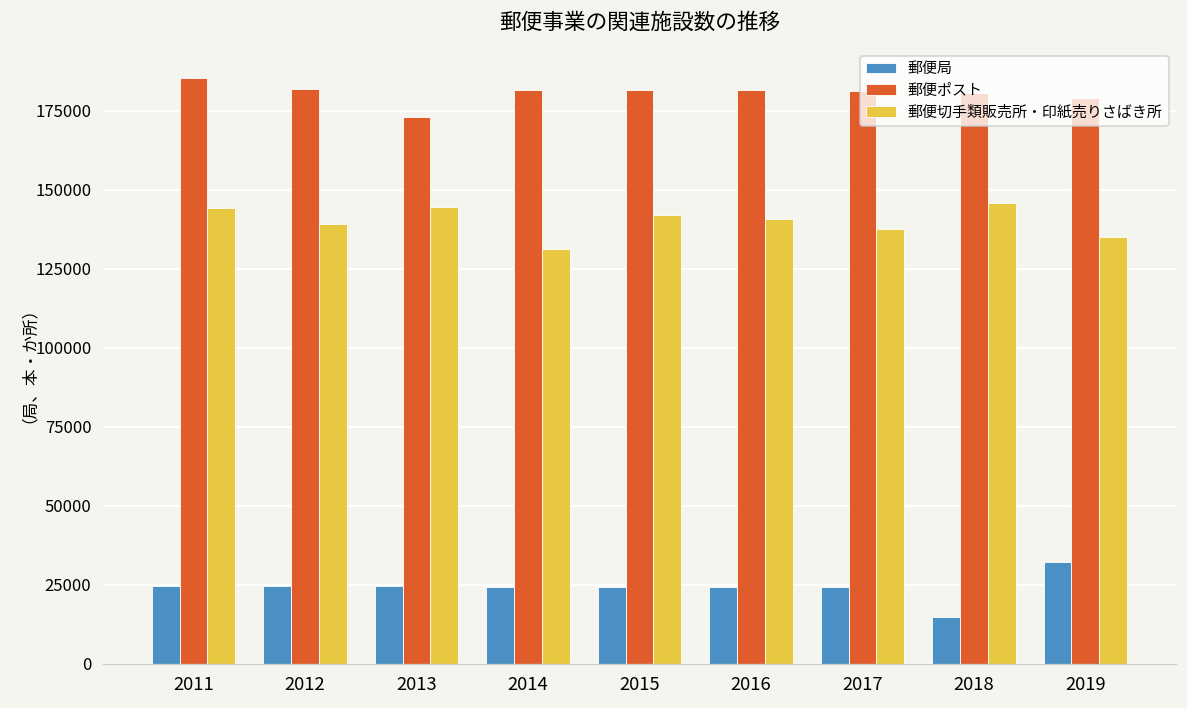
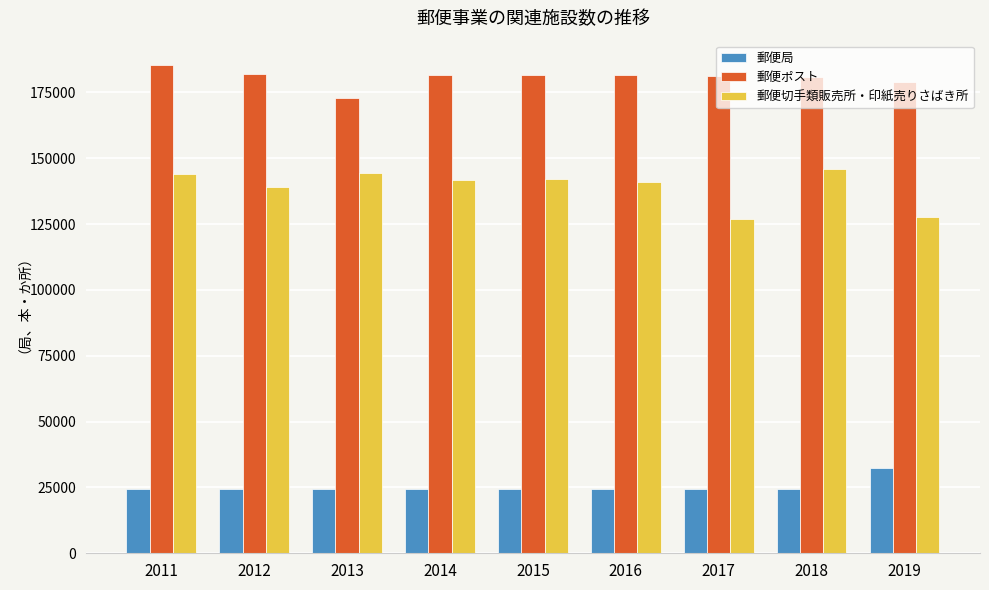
  {
    "郵便局": {
      "2011": 25000,
      "2012": 25000,
      "2013": 25000,
      "2014": 24000,
      "2015": 24000,
      "2016": 24000,
      "2017": 24000,
-     "2018": 15000,
+     "2018": 24000,
      "2019": 32000
    },
    "郵便ポスト": {
      "2011": 185000,
      "2012": 182000,
      "2013": 173000,
      "2014": 182000,
      "2015": 182000,
      "2016": 182000
    },
    "郵便切手類販売所・印紙売りさばき所": {
      "2011": 144000,
      "2012": 139000,
      "2013": 145000,
-     "2014": 131000,
+     "2014": 142000,
      "2015": 142000,
      "2016": 141000,
-     "2017": 138000,
+     "2017": 127000,
      "2018": 146000,
-     "2019": 135000
+     "2019": 128000
    }
  }
